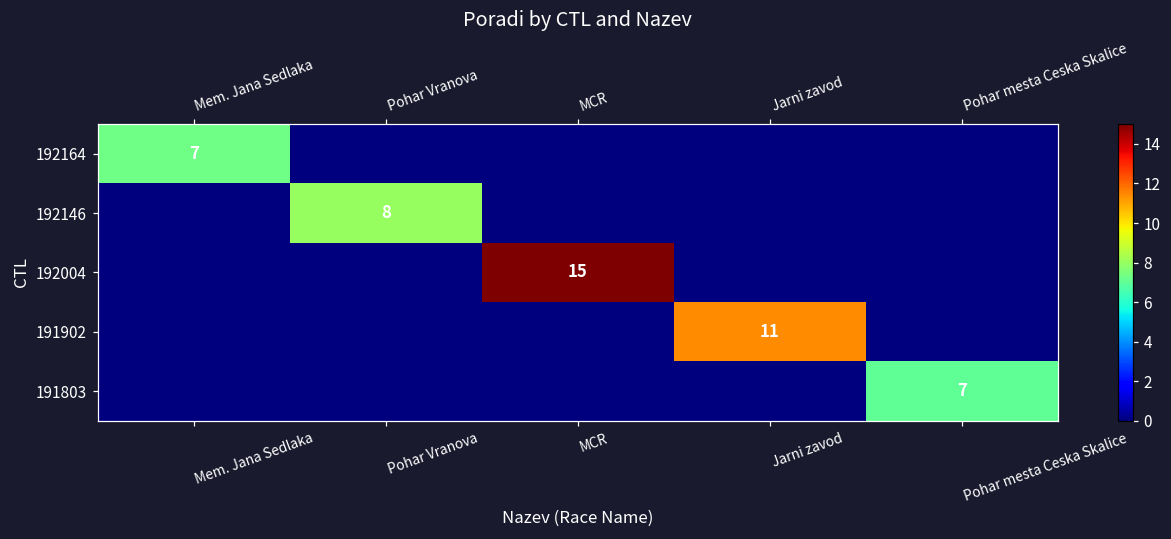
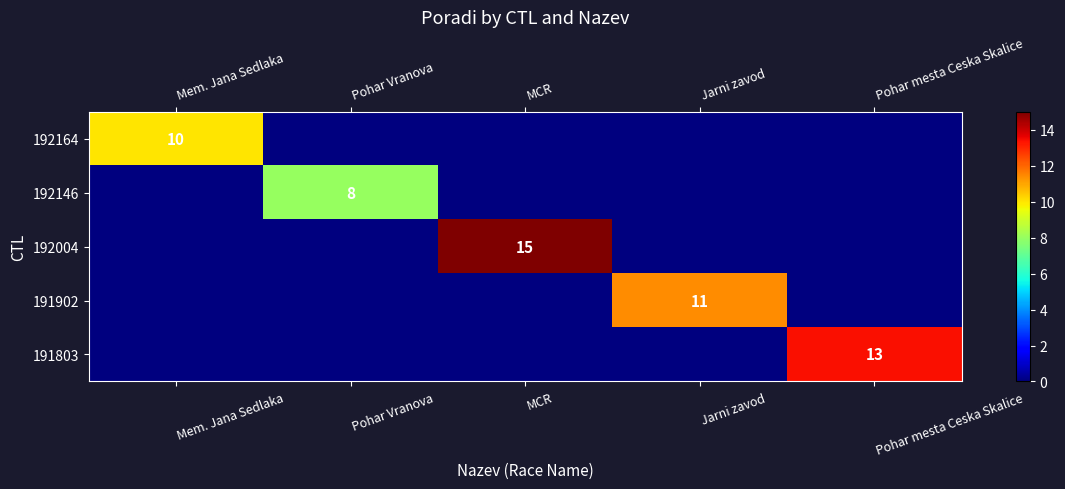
  {
    "192164": {
-     "Mem. Jana Sedlaka": 7
+     "Mem. Jana Sedlaka": 10
    },
    "192146": {
      "Pohar Vranova": 8
    },
    "192004": {
      "MCR": 15
    },
    "191902": {
      "Jarni zavod": 11
    },
    "191803": {
-     "Pohar mesta Ceska Skalice": 7
+     "Pohar mesta Ceska Skalice": 13
    }
  }
